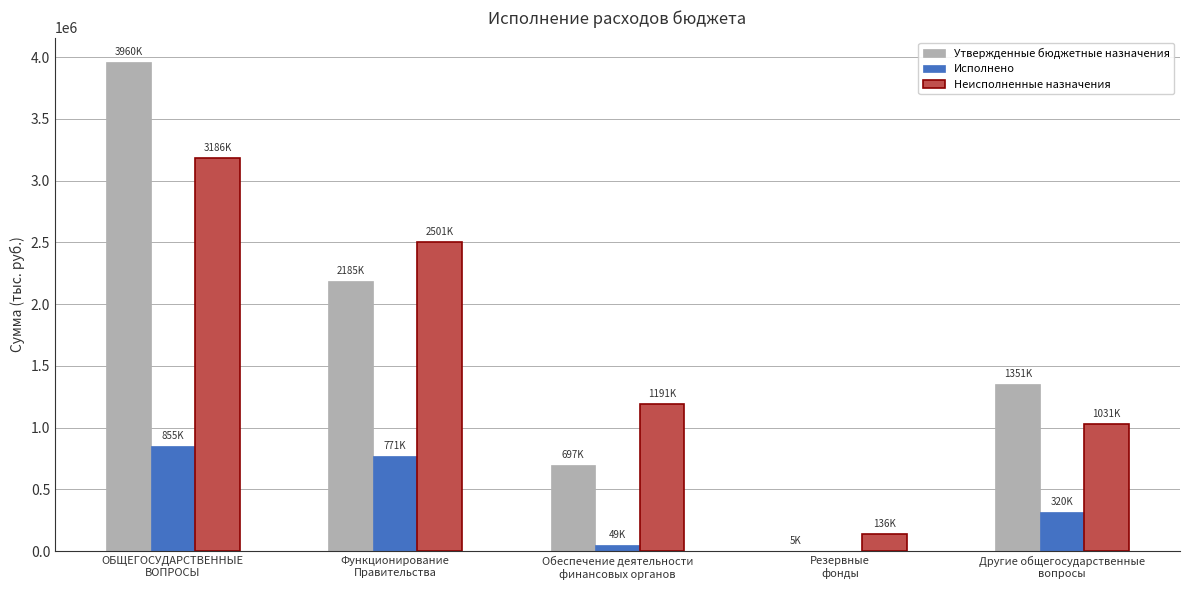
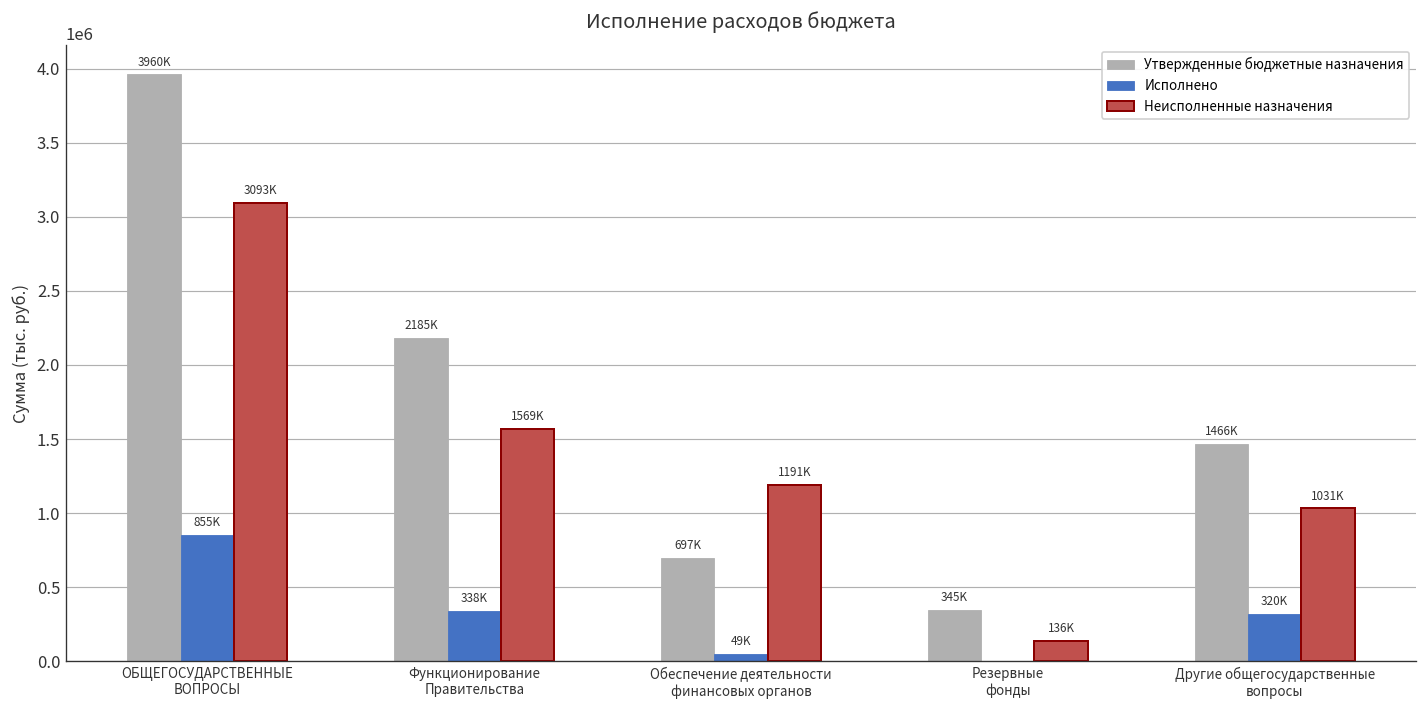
  {
    "Утвержденные бюджетные назначения": {
      "ОБЩЕГОСУДАРСТВЕННЫЕ ВОПРОСЫ": "3960K",
      "Функционирование Правительства": "2185K",
      "Обеспечение деятельности финансовых органов": "697K",
-     "Резервные фонды": "5K",
-     "Другие общегосударственные вопросы": "1351K"
+     "Резервные фонды": "345K",
+     "Другие общегосударственные вопросы": "1466K"
    },
    "Исполнено": {
      "ОБЩЕГОСУДАРСТВЕННЫЕ ВОПРОСЫ": "855K",
-     "Функционирование Правительства": "771K",
+     "Функционирование Правительства": "338K",
      "Обеспечение деятельности финансовых органов": "49K",
      "Другие общегосударственные вопросы": "320K"
    },
    "Неисполненные назначения": {
-     "ОБЩЕГОСУДАРСТВЕННЫЕ ВОПРОСЫ": "3186K",
-     "Функционирование Правительства": "2501K",
+     "ОБЩЕГОСУДАРСТВЕННЫЕ ВОПРОСЫ": "3093K",
+     "Функционирование Правительства": "1569K",
      "Обеспечение деятельности финансовых органов": "1191K",
      "Резервные фонды": "136K",
      "Другие общегосударственные вопросы": "1031K"
    }
  }
